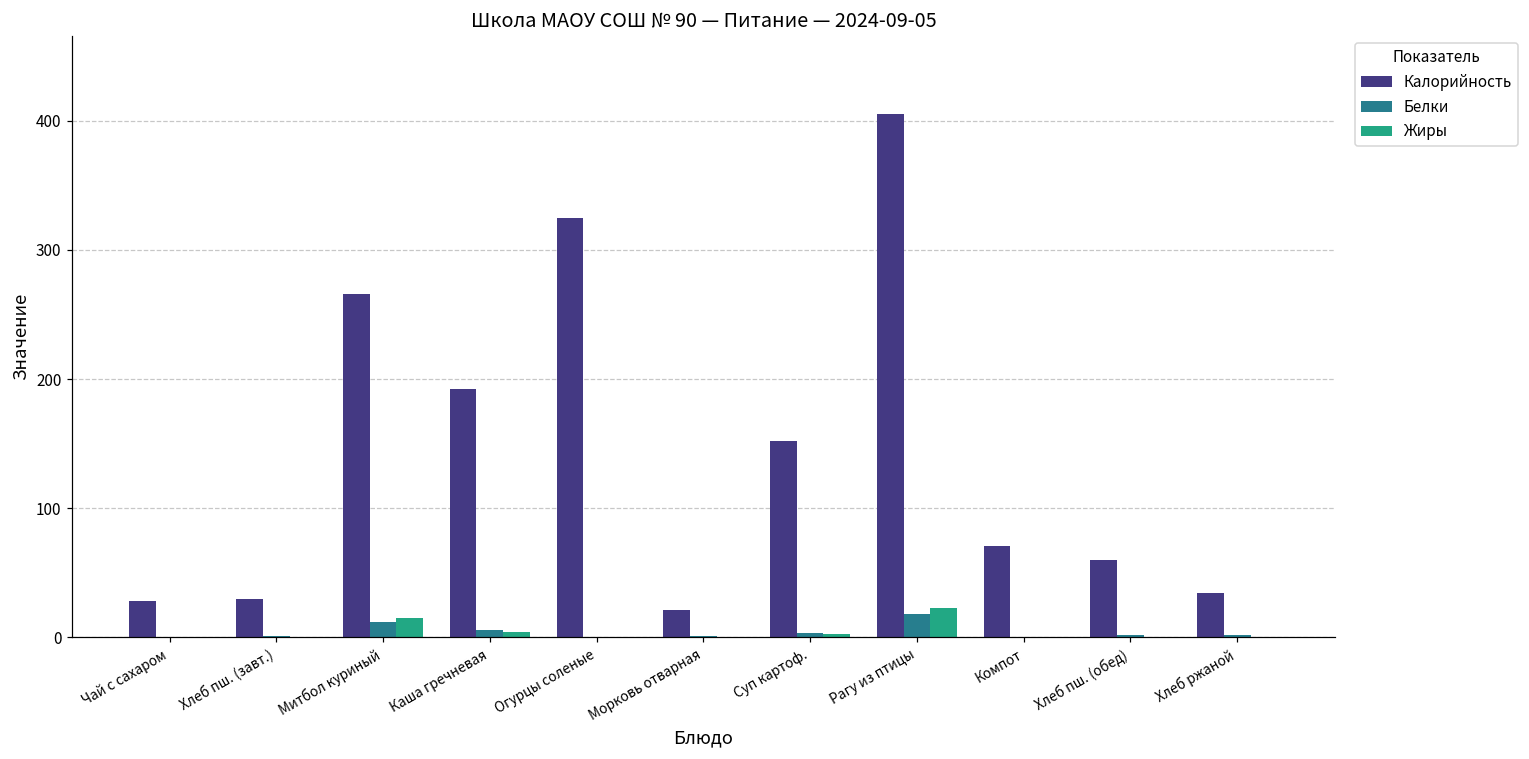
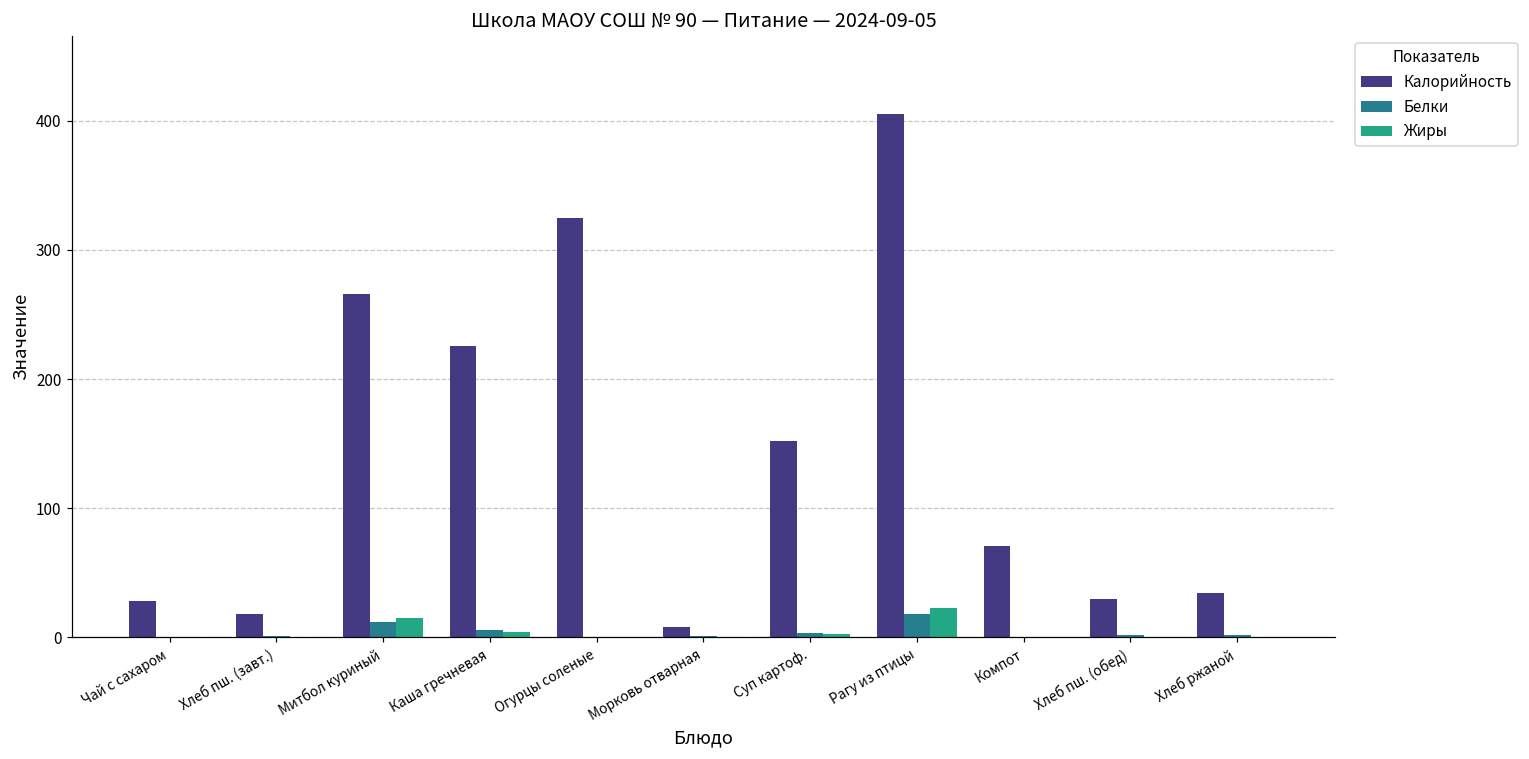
  {
    "Калорийность": {
      "Чай с сахаром": 28,
-     "Хлеб пш. (завт.)": 30,
+     "Хлеб пш. (завт.)": 18,
      "Митбол куриный": 266,
-     "Каша гречневая": 192,
+     "Каша гречневая": 226,
      "Огурцы соленые": 325,
-     "Морковь отварная": 21,
+     "Морковь отварная": 8,
      "Суп картоф.": 152,
      "Рагу из птицы": 405,
      "Компот": 71,
-     "Хлеб пш. (обед)": 60,
+     "Хлеб пш. (обед)": 29,
      "Хлеб ржаной": 34
    }
  }
